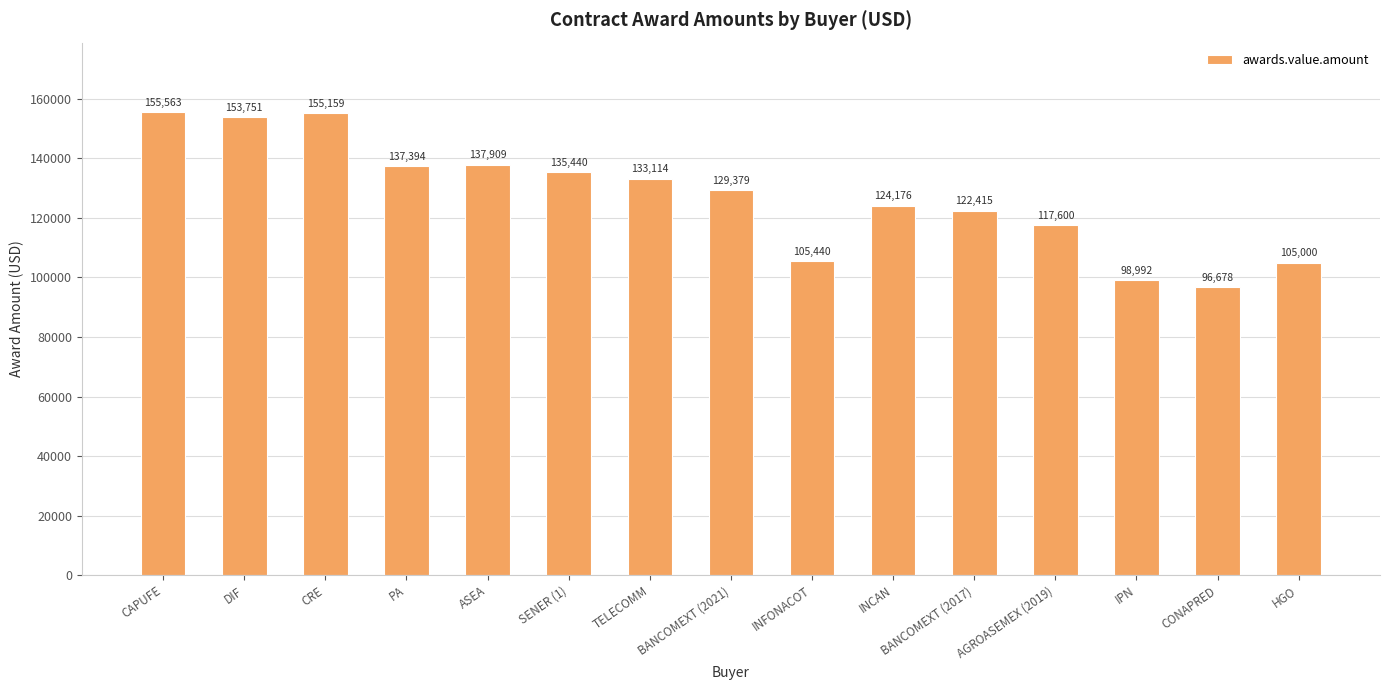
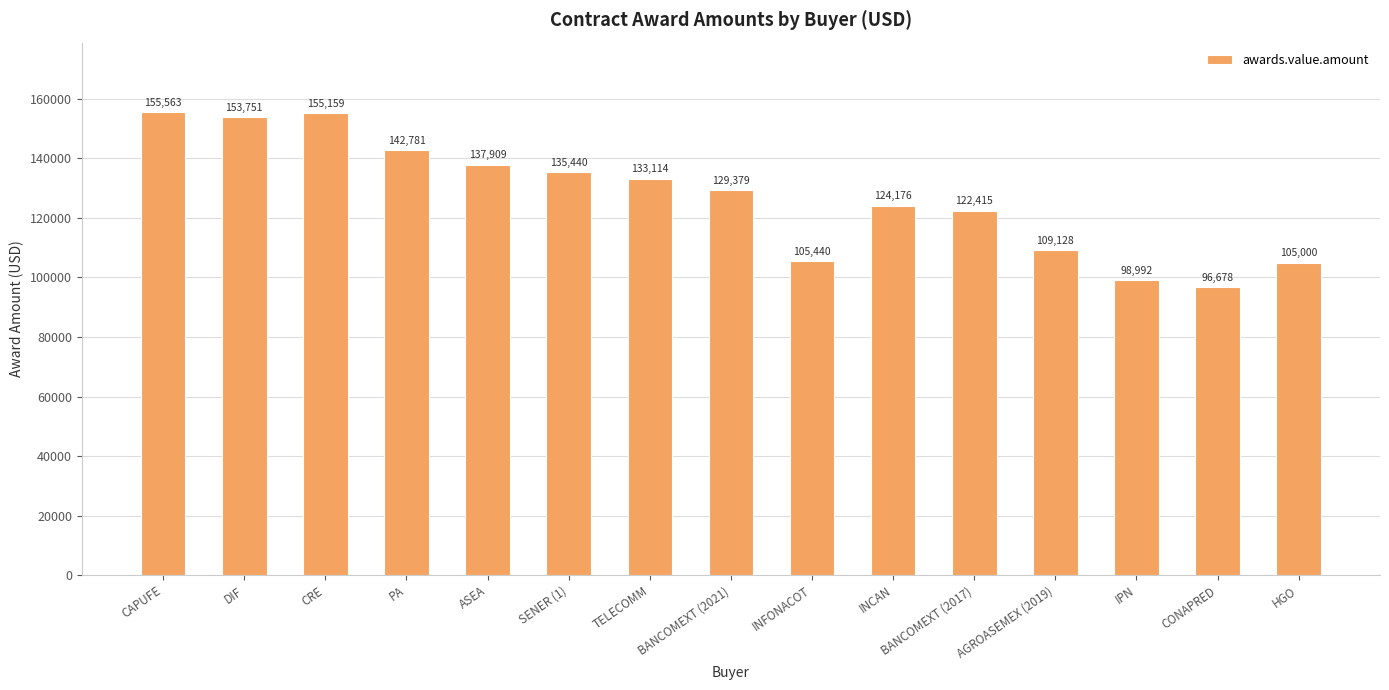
  {
    "CAPUFE": "155,563",
    "DIF": "153,751",
    "CRE": "155,159",
-   "PA": "137,394",
+   "PA": "142,781",
    "ASEA": "137,909",
    "SENER (1)": "135,440",
    "TELECOMM": "133,114",
    "BANCOMEXT (2021)": "129,379",
    "INFONACOT": "105,440",
    "INCAN": "124,176",
    "BANCOMEXT (2017)": "122,415",
-   "AGROASEMEX (2019)": "117,600",
+   "AGROASEMEX (2019)": "109,128",
    "IPN": "98,992",
    "CONAPRED": "96,678",
    "HGO": "105,000"
  }
